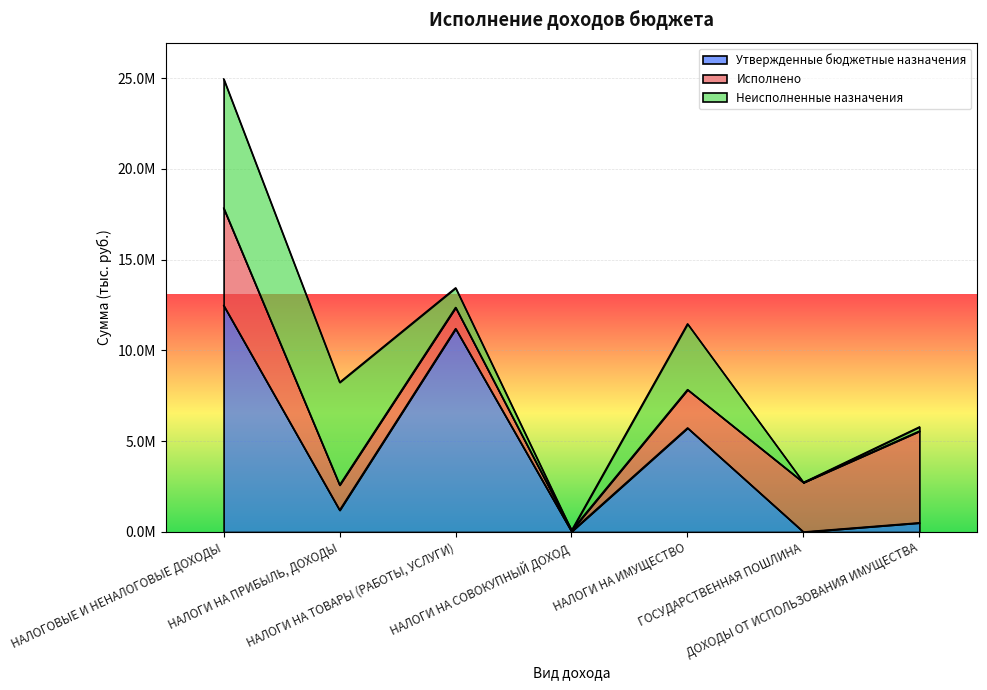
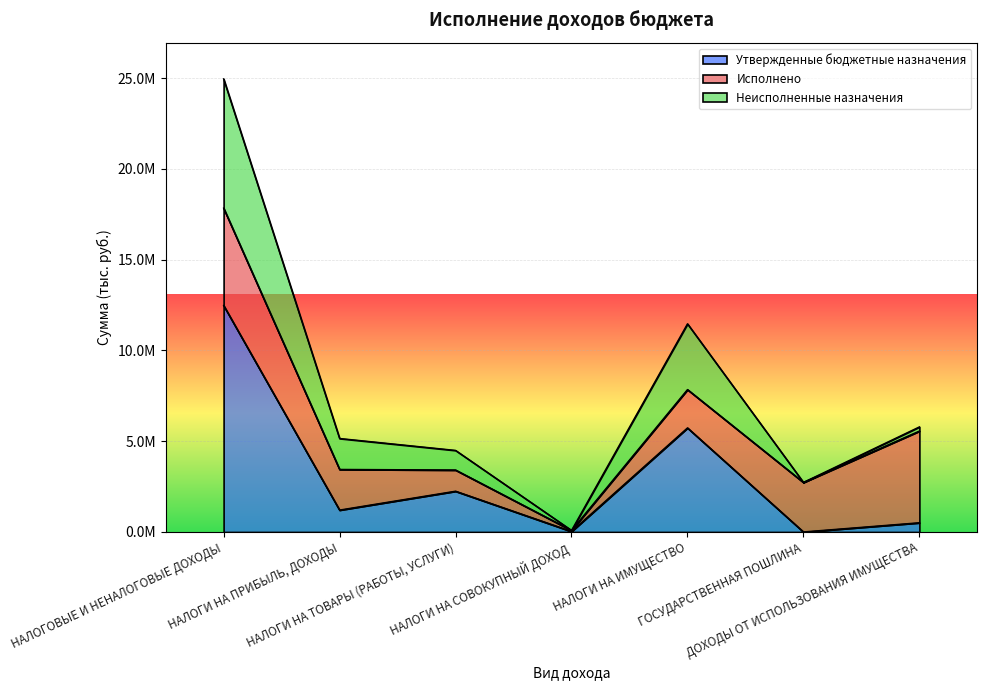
  {
    "Утвержденные бюджетные назначения": {
      "НАЛОГОВЫЕ И НЕНАЛОГОВЫЕ ДОХОДЫ": 12500000,
      "НАЛОГИ НА ПРИБЫЛЬ, ДОХОДЫ": 1200000,
-     "НАЛОГИ НА ТОВАРЫ (РАБОТЫ, УСЛУГИ)": 11200000,
+     "НАЛОГИ НА ТОВАРЫ (РАБОТЫ, УСЛУГИ)": 2200000,
      "НАЛОГИ НА ИМУЩЕСТВО": 5700000,
      "ГОСУДАРСТВЕННАЯ ПОШЛИНА": 0,
      "ДОХОДЫ ОТ ИСПОЛЬЗОВАНИЯ ИМУЩЕСТВА": 500000
    },
    "Исполнено": {
      "НАЛОГОВЫЕ И НЕНАЛОГОВЫЕ ДОХОДЫ": 5400000,
-     "НАЛОГИ НА ПРИБЫЛЬ, ДОХОДЫ": 1400000,
+     "НАЛОГИ НА ПРИБЫЛЬ, ДОХОДЫ": 2200000,
      "НАЛОГИ НА ТОВАРЫ (РАБОТЫ, УСЛУГИ)": 1200000,
      "НАЛОГИ НА ИМУЩЕСТВО": 2100000,
      "ДОХОДЫ ОТ ИСПОЛЬЗОВАНИЯ ИМУЩЕСТВА": 5100000
    },
    "Неисполненные назначения": {
      "НАЛОГОВЫЕ И НЕНАЛОГОВЫЕ ДОХОДЫ": 7100000,
-     "НАЛОГИ НА ПРИБЫЛЬ, ДОХОДЫ": 5700000,
+     "НАЛОГИ НА ПРИБЫЛЬ, ДОХОДЫ": 1700000,
      "НАЛОГИ НА ТОВАРЫ (РАБОТЫ, УСЛУГИ)": 1100000,
      "НАЛОГИ НА ИМУЩЕСТВО": 3600000,
      "ДОХОДЫ ОТ ИСПОЛЬЗОВАНИЯ ИМУЩЕСТВА": 200000
    }
  }
